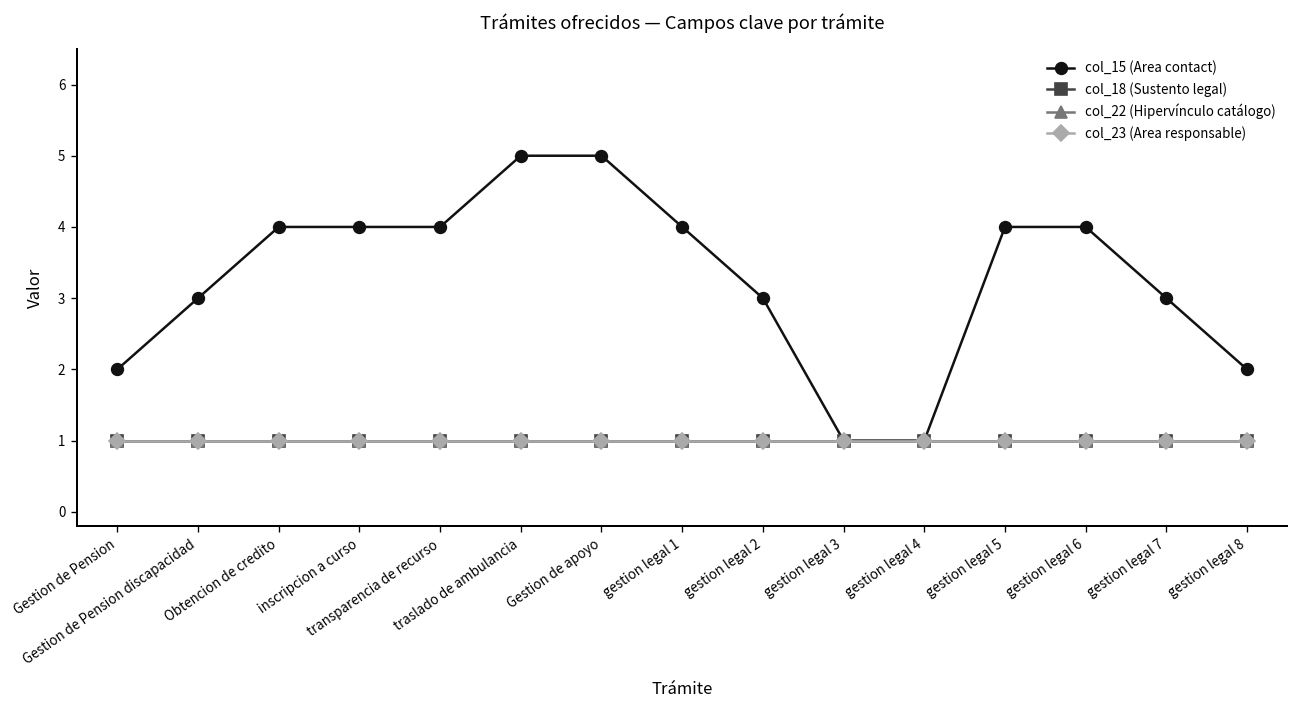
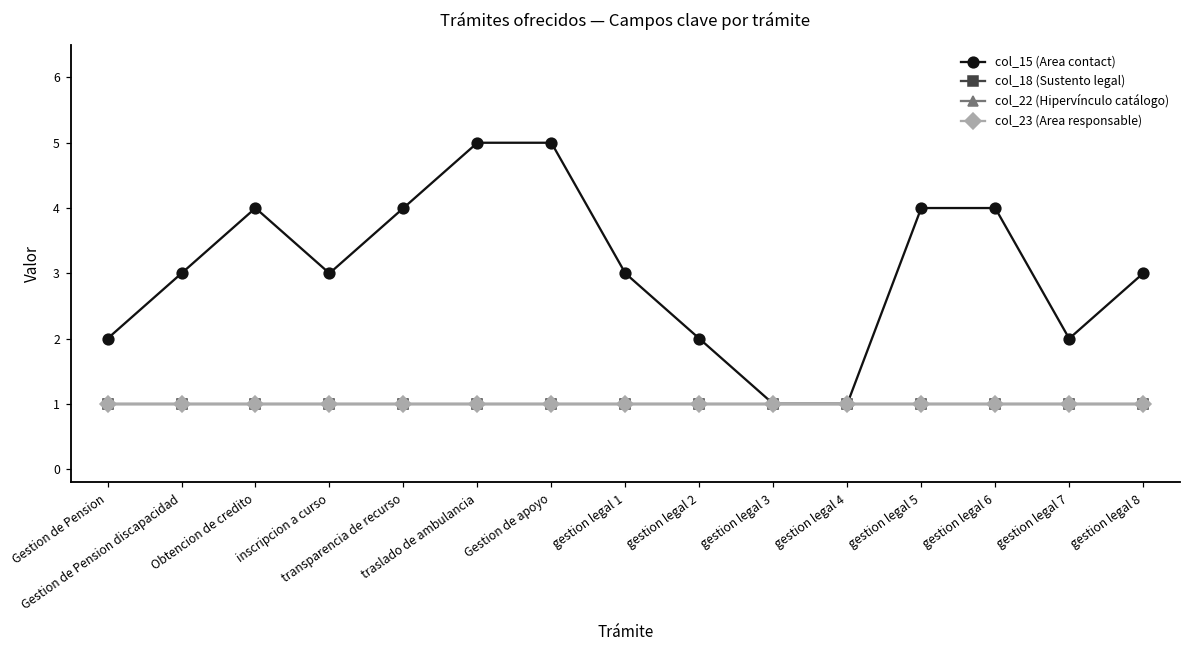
  {
    "col_15 (Area contact)": {
      "Gestion de Pension": 2,
      "Gestion de Pension discapacidad": 3,
      "Obtencion de credito": 4,
-     "inscripcion a curso": 4,
+     "inscripcion a curso": 3,
      "transparencia de recurso": 4,
      "traslado de ambulancia": 5,
      "Gestion de apoyo": 5,
-     "gestion legal 1": 4,
-     "gestion legal 2": 3,
+     "gestion legal 1": 3,
+     "gestion legal 2": 2,
      "gestion legal 5": 4,
      "gestion legal 6": 4,
-     "gestion legal 7": 3,
-     "gestion legal 8": 2
+     "gestion legal 7": 2,
+     "gestion legal 8": 3
    },
    "col_23 (Area responsable)": {
      "Gestion de Pension": 1,
      "Gestion de Pension discapacidad": 1,
      "Obtencion de credito": 1,
      "inscripcion a curso": 1,
      "transparencia de recurso": 1,
      "traslado de ambulancia": 1,
      "Gestion de apoyo": 1,
      "gestion legal 1": 1,
      "gestion legal 2": 1,
      "gestion legal 5": 1,
      "gestion legal 6": 1,
      "gestion legal 7": 1,
      "gestion legal 8": 1
    }
  }
